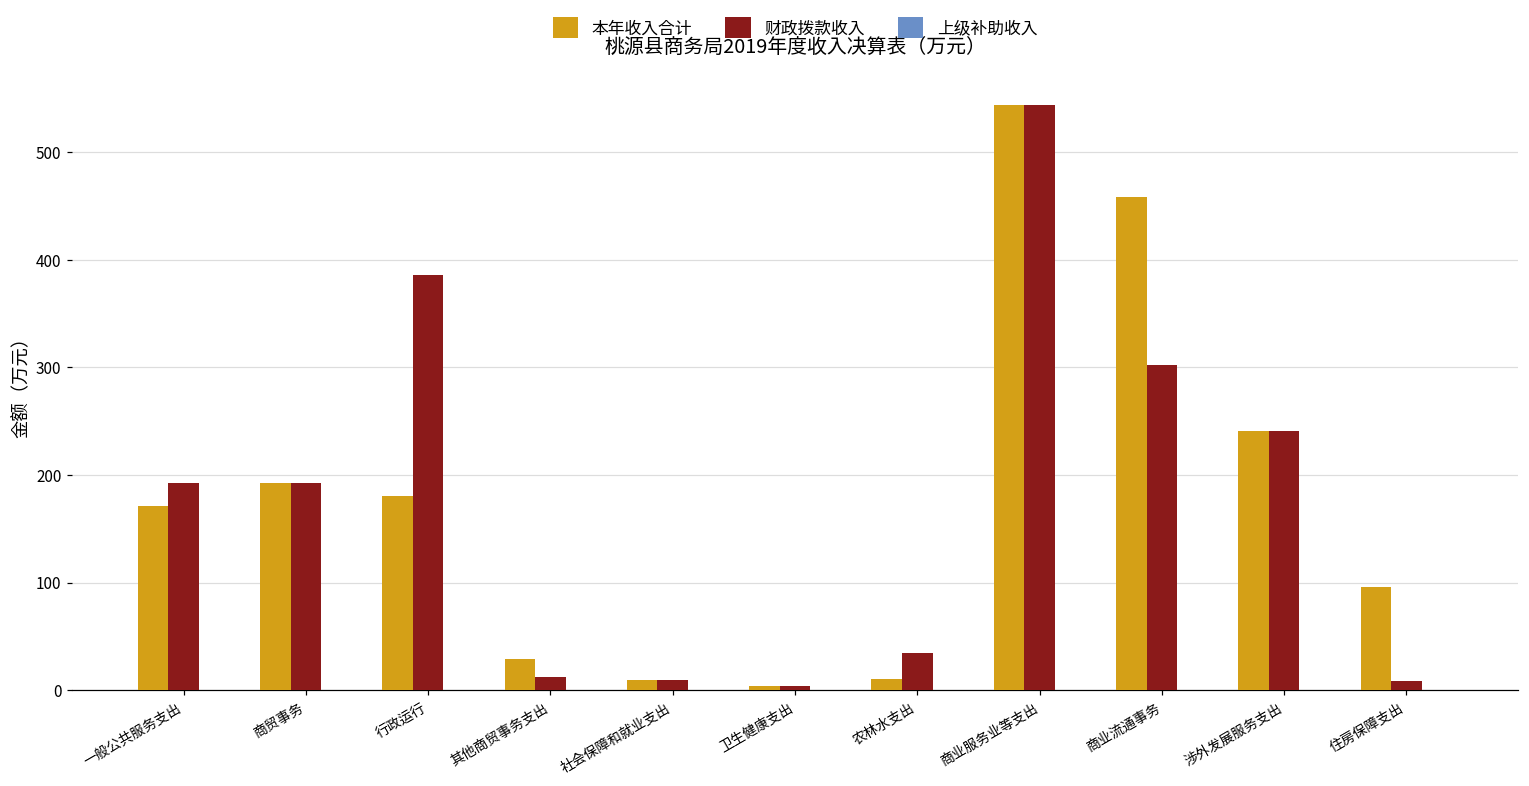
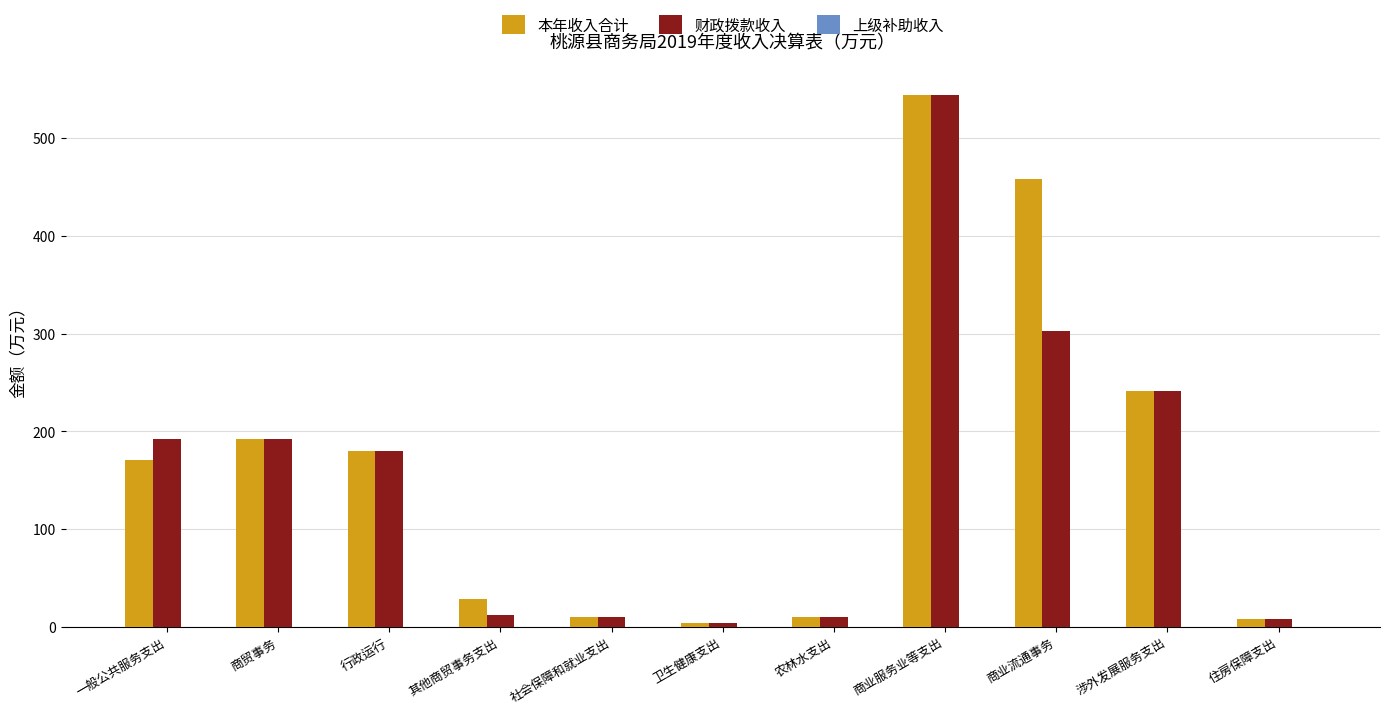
  {
    "本年收入合计": {
      "一般公共服务支出": 170,
      "商贸事务": 190,
      "行政运行": 180,
      "其他商贸事务支出": 30,
      "社会保障和就业支出": 10,
      "卫生健康支出": 0,
      "农林水支出": 10,
      "商业服务业等支出": 540,
      "商业流通事务": 460,
      "涉外发展服务支出": 240,
-     "住房保障支出": 100
+     "住房保障支出": 10
    },
    "财政拨款收入": {
      "一般公共服务支出": 190,
      "商贸事务": 190,
-     "行政运行": 390,
+     "行政运行": 180,
      "其他商贸事务支出": 10,
      "社会保障和就业支出": 10,
      "卫生健康支出": 0,
-     "农林水支出": 30,
+     "农林水支出": 10,
      "商业服务业等支出": 540,
      "商业流通事务": 300,
      "涉外发展服务支出": 240,
      "住房保障支出": 10
    },
    "上级补助收入": {
      "一般公共服务支出": 0,
      "商贸事务": 0,
      "行政运行": 0,
      "其他商贸事务支出": 0,
      "社会保障和就业支出": 0,
      "卫生健康支出": 0,
      "农林水支出": 0,
      "商业服务业等支出": 0,
      "商业流通事务": 0,
      "涉外发展服务支出": 0,
      "住房保障支出": 0
    }
  }
